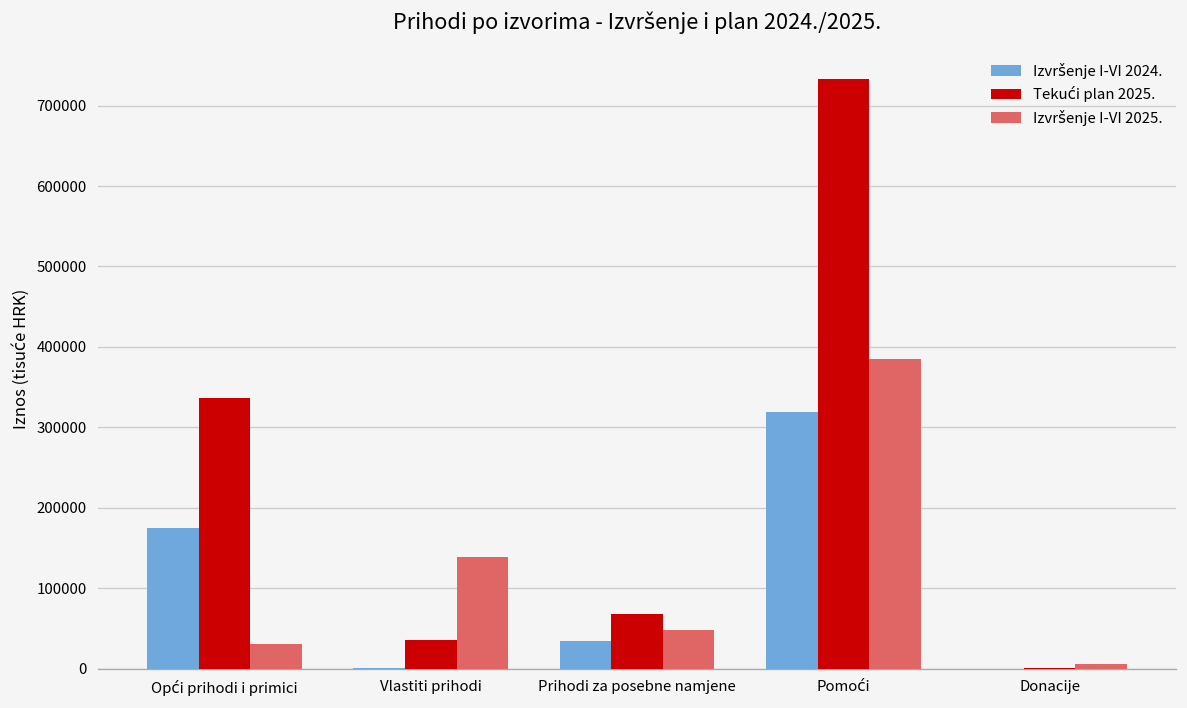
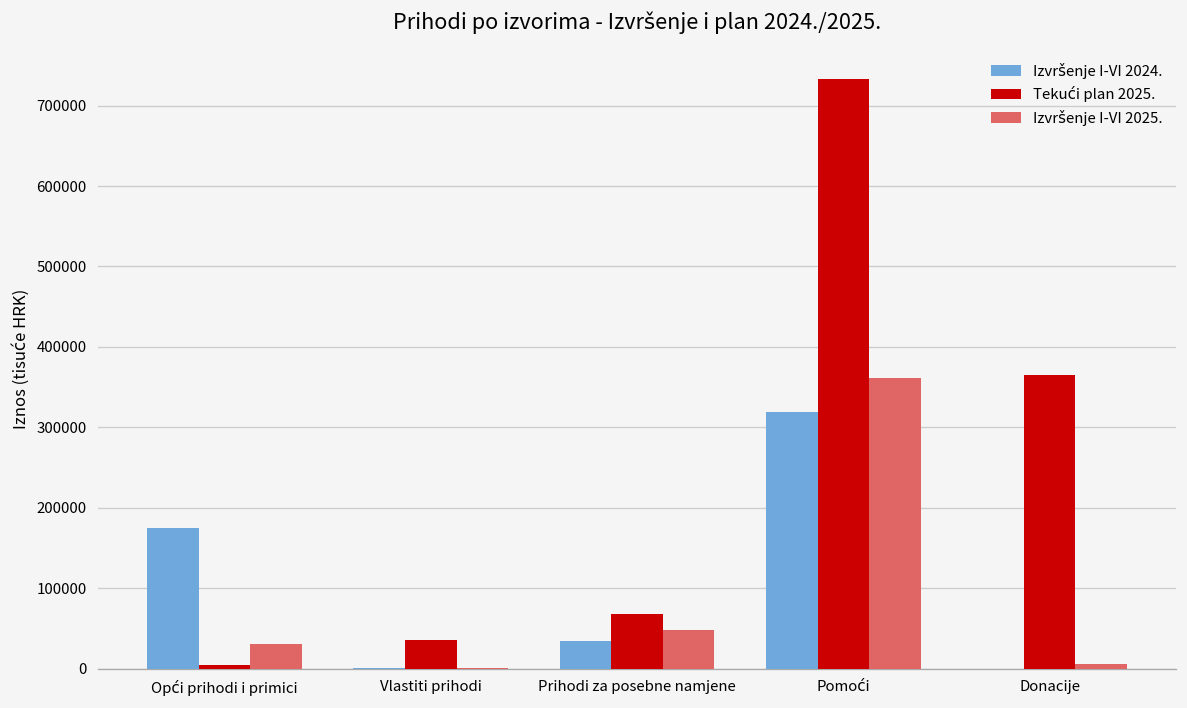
  {
    "Izvršenje I-VI 2024.": {
      "Opći prihodi i primici": 180000,
      "Prihodi za posebne namjene": 40000,
      "Pomoći": 320000,
      "Donacije": 0
    },
    "Tekući plan 2025.": {
-     "Opći prihodi i primici": 340000,
+     "Opći prihodi i primici": 0,
      "Vlastiti prihodi": 40000,
      "Prihodi za posebne namjene": 70000,
      "Pomoći": 730000,
-     "Donacije": 0
+     "Donacije": 360000
    },
    "Izvršenje I-VI 2025.": {
      "Opći prihodi i primici": 30000,
-     "Vlastiti prihodi": 140000,
+     "Vlastiti prihodi": 0,
      "Prihodi za posebne namjene": 50000,
-     "Pomoći": 380000,
+     "Pomoći": 360000,
      "Donacije": 10000
    }
  }
